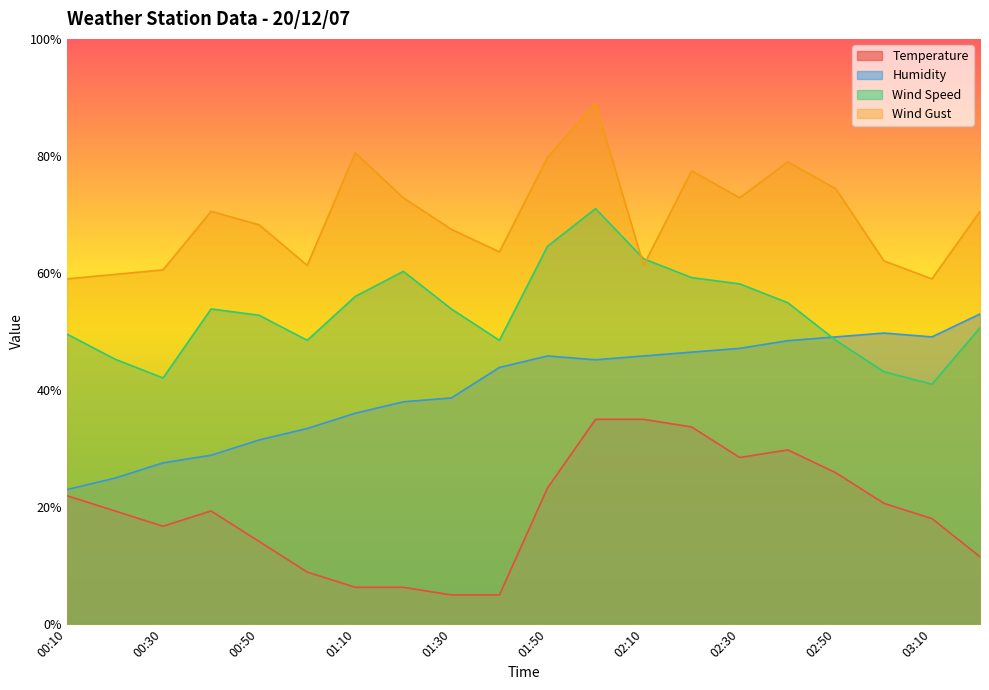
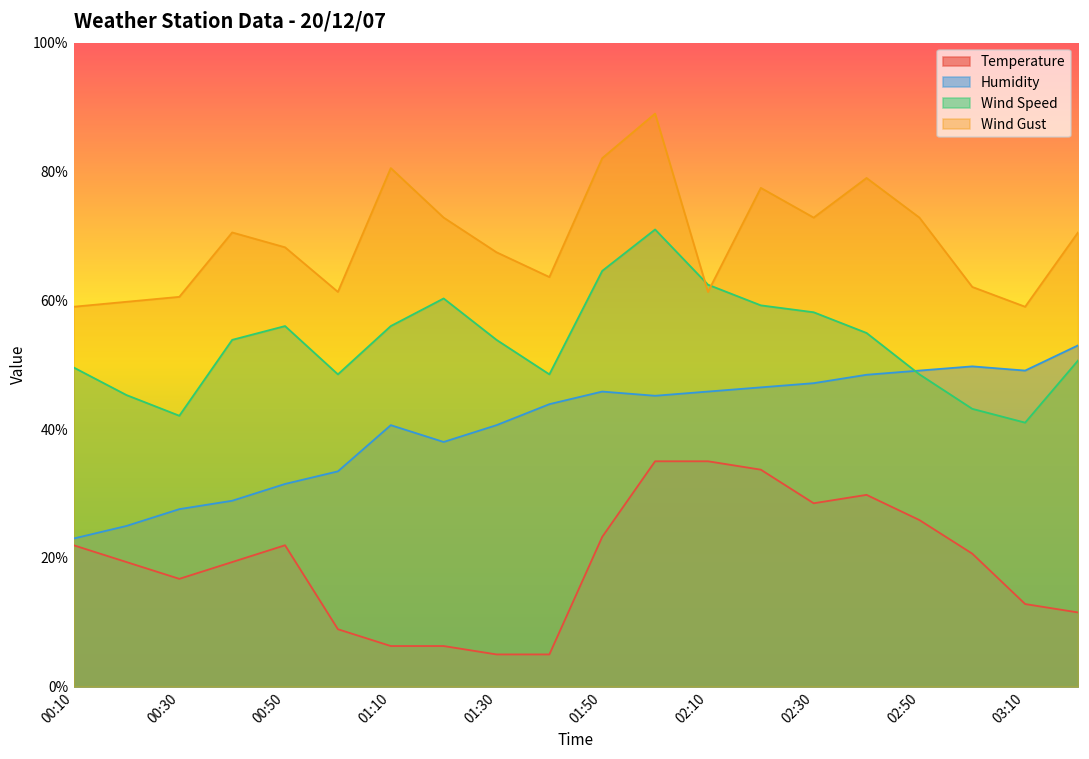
  {
    "Temperature": {
      "00:10": "22%",
      "00:30": "17%",
-     "00:50": "14%",
+     "00:50": "22%",
      "01:10": "6%",
      "01:30": "5%",
      "01:50": "23%",
      "02:10": "35%",
      "02:30": "28%",
      "02:50": "26%",
-     "03:10": "18%"
+     "03:10": "13%"
    },
    "Humidity": {
      "00:10": "23%",
      "00:30": "28%",
      "00:50": "31%",
-     "01:10": "36%",
-     "01:30": "39%",
+     "01:10": "41%",
+     "01:30": "41%",
      "01:50": "46%",
      "02:10": "46%",
      "02:30": "47%",
      "02:50": "49%",
      "03:10": "49%"
    },
    "Wind Speed": {
      "00:10": "50%",
      "00:30": "42%",
-     "00:50": "53%",
+     "00:50": "56%",
      "01:10": "56%",
      "01:30": "54%",
      "01:50": "65%",
      "02:10": "62%",
      "02:30": "58%",
      "02:50": "48%",
      "03:10": "41%"
    },
    "Wind Gust": {
      "00:10": "59%",
      "00:30": "61%",
      "00:50": "68%",
      "01:10": "81%",
      "01:30": "67%",
-     "01:50": "80%",
+     "01:50": "82%",
      "02:10": "61%",
      "02:30": "73%",
-     "02:50": "74%",
+     "02:50": "73%",
      "03:10": "59%"
    }
  }
